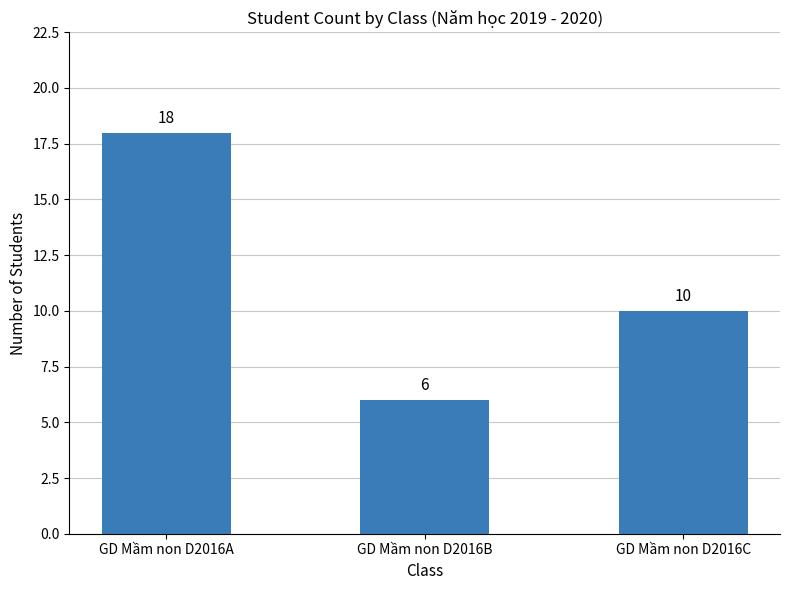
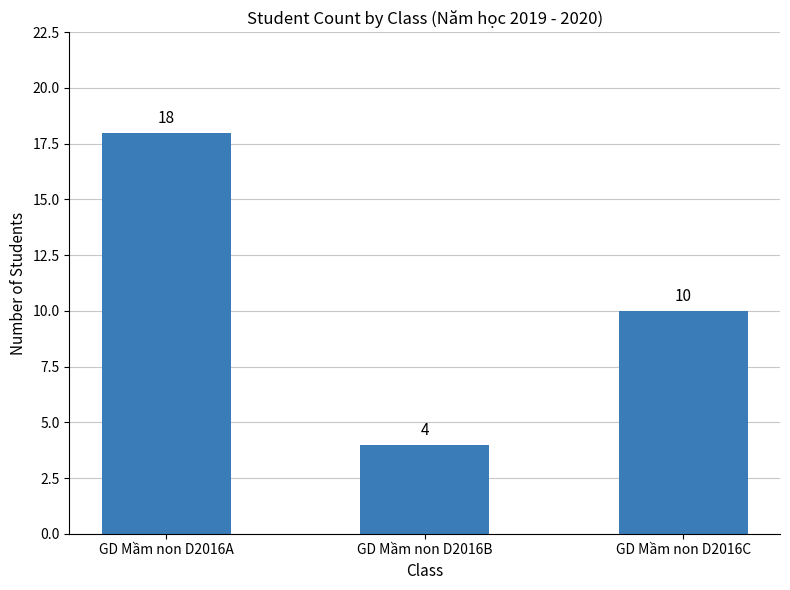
  {
    "GD Mầm non D2016A": 18,
-   "GD Mầm non D2016B": 6,
+   "GD Mầm non D2016B": 4,
    "GD Mầm non D2016C": 10
  }
